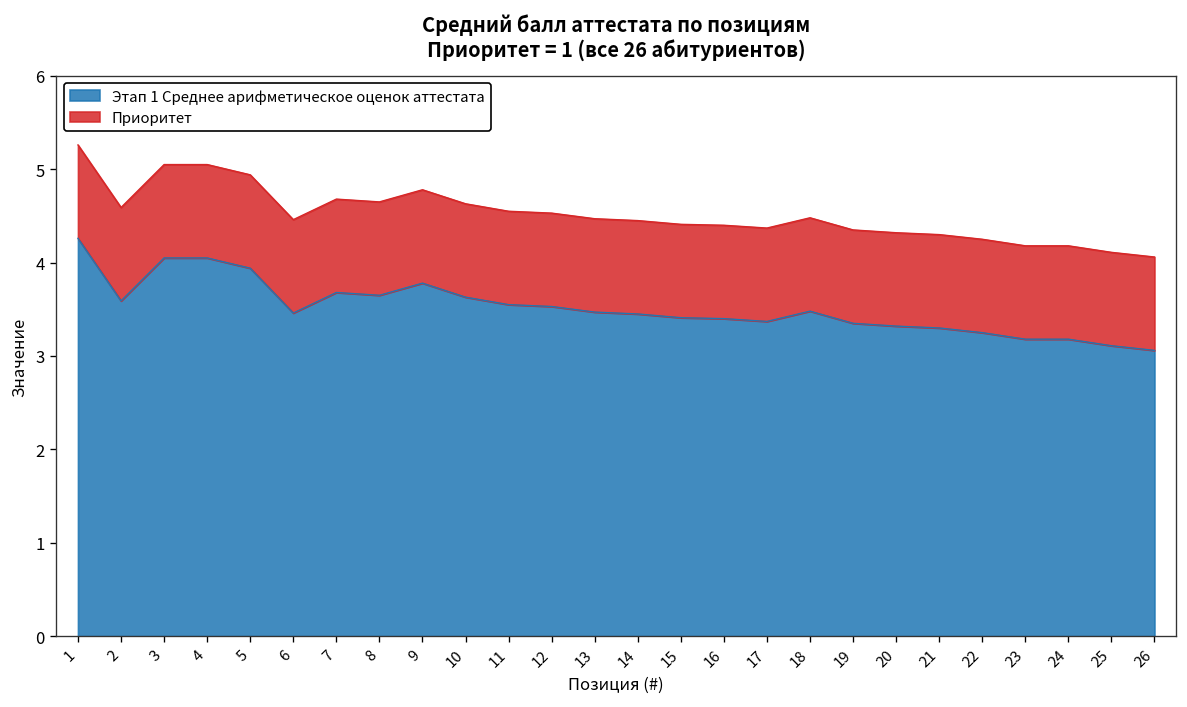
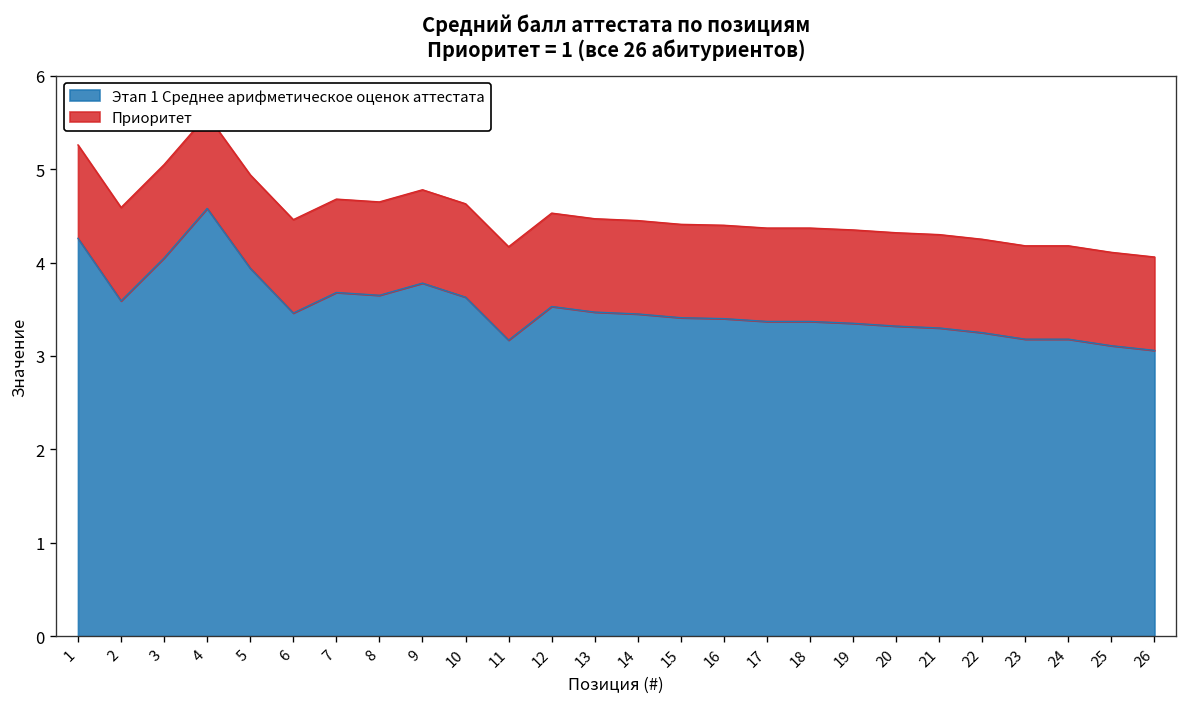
  {
    "Этап 1 Среднее арифметическое оценок аттестата": {
      "1": 4.3,
      "2": 3.6,
      "3": 4.1,
-     "4": 4.1,
+     "4": 4.6,
      "5": 3.9,
      "6": 3.5,
      "7": 3.7,
      "8": 3.7,
      "9": 3.8,
      "10": 3.6,
-     "11": 3.6,
+     "11": 3.2,
      "12": 3.5,
      "13": 3.5,
      "14": 3.5,
      "15": 3.4,
      "16": 3.4,
      "17": 3.4,
-     "18": 3.5,
+     "18": 3.4,
      "19": 3.4,
      "20": 3.3,
      "21": 3.3,
      "22": 3.3,
      "23": 3.2,
      "24": 3.2,
      "25": 3.1,
      "26": 3.1
    },
    "Приоритет": {
      "1": 1.0,
      "2": 1.0,
      "3": 1.0,
      "5": 1.0,
      "6": 1.0,
      "7": 1.0,
      "8": 1.0,
      "9": 1.0,
      "10": 1.0,
      "11": 1.0,
      "12": 1.0,
      "13": 1.0,
      "14": 1.0,
      "15": 1.0,
      "16": 1.0,
      "17": 1.0,
      "18": 1.0,
      "19": 1.0,
      "20": 1.0,
      "21": 1.0,
      "22": 1.0,
      "23": 1.0,
      "24": 1.0,
      "25": 1.0,
      "26": 1.0
    }
  }
